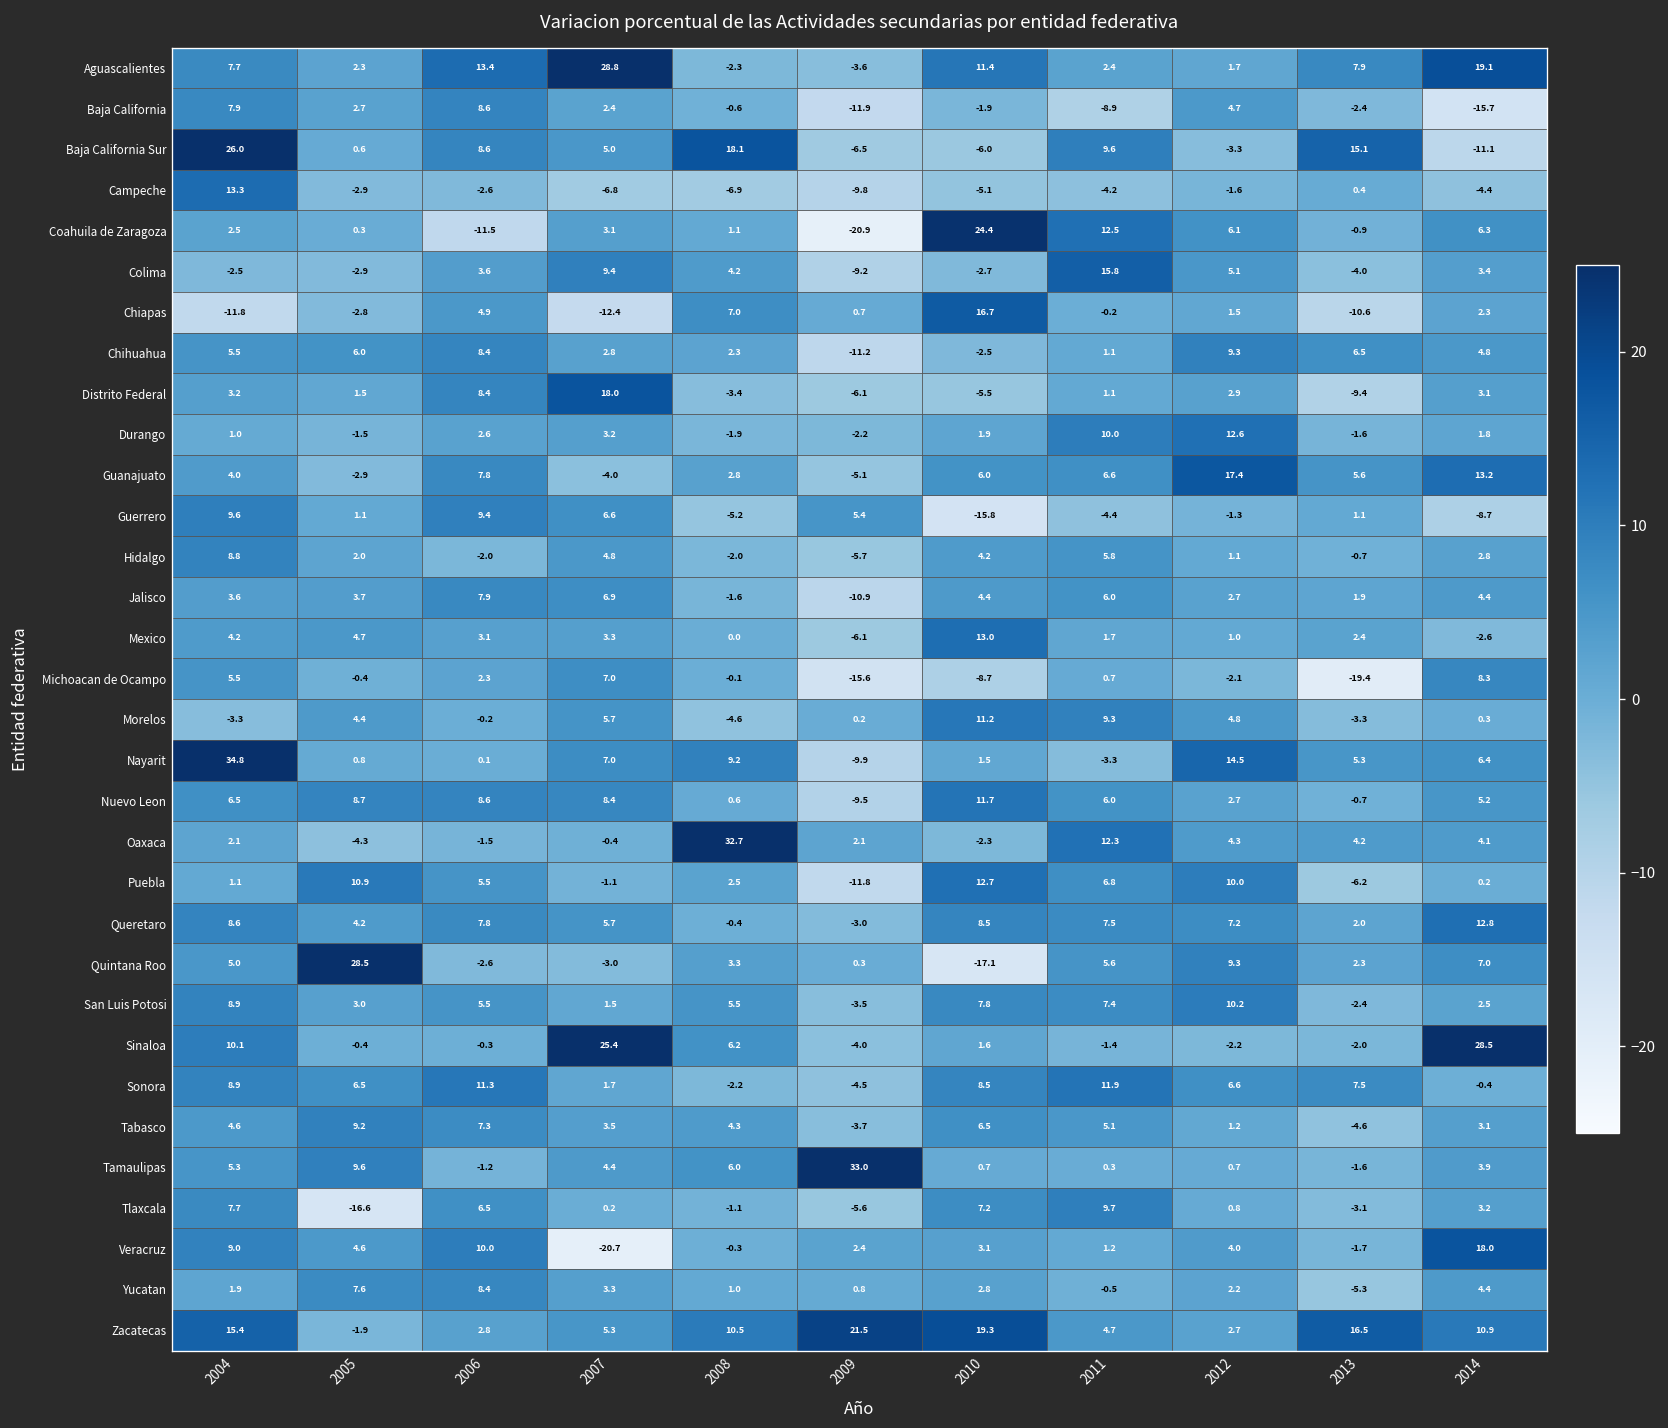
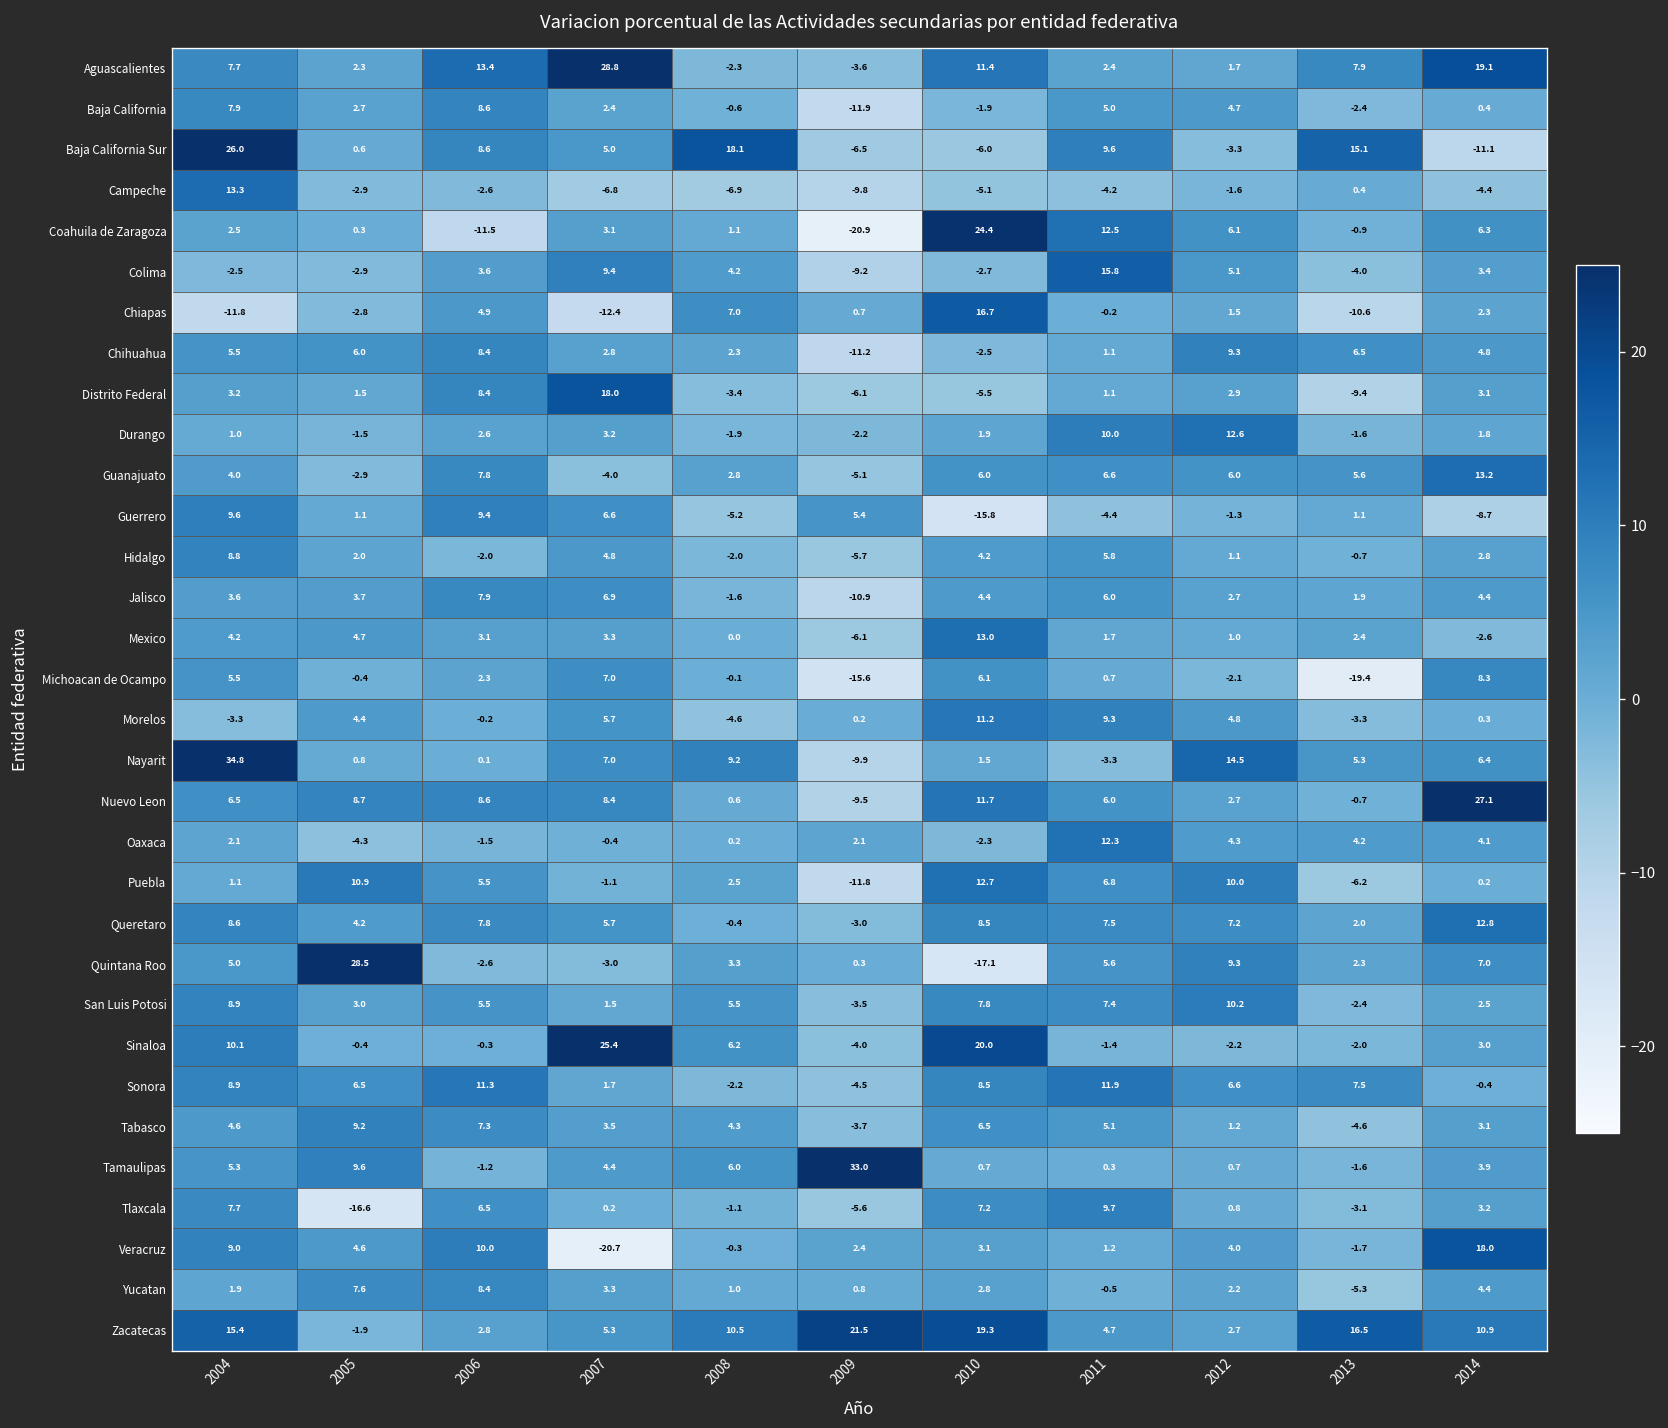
  {
    "Baja California": {
      "2004": 7.9,
      "2005": 2.7,
      "2006": 8.6,
      "2007": 2.4,
      "2008": -0.6,
      "2009": -11.9,
      "2010": -1.9,
-     "2011": -8.9,
+     "2011": 5.0,
      "2012": 4.7,
      "2013": -2.4,
-     "2014": -15.7
+     "2014": 0.4
    },
    "Guanajuato": {
      "2004": 4.0,
      "2005": -2.9,
      "2006": 7.8,
      "2007": -4.0,
      "2008": 2.8,
      "2009": -5.1,
      "2010": 6.0,
      "2011": 6.6,
-     "2012": 17.4,
+     "2012": 6.0,
      "2013": 5.6,
      "2014": 13.2
    },
    "Michoacan de Ocampo": {
      "2004": 5.5,
      "2005": -0.4,
      "2006": 2.3,
      "2007": 7.0,
      "2008": -0.1,
      "2009": -15.6,
-     "2010": -8.7,
+     "2010": 6.1,
      "2011": 0.7,
      "2012": -2.1,
      "2013": -19.4,
      "2014": 8.3
    },
    "Nuevo Leon": {
      "2004": 6.5,
      "2005": 8.7,
      "2006": 8.6,
      "2007": 8.4,
      "2008": 0.6,
      "2009": -9.5,
      "2010": 11.7,
      "2011": 6.0,
      "2012": 2.7,
      "2013": -0.7,
-     "2014": 5.2
+     "2014": 27.1
    },
    "Oaxaca": {
      "2004": 2.1,
      "2005": -4.3,
      "2006": -1.5,
      "2007": -0.4,
-     "2008": 32.7,
+     "2008": 0.2,
      "2009": 2.1,
      "2010": -2.3,
      "2011": 12.3,
      "2012": 4.3,
      "2013": 4.2,
      "2014": 4.1
    },
    "Sinaloa": {
      "2004": 10.1,
      "2005": -0.4,
      "2006": -0.3,
      "2007": 25.4,
      "2008": 6.2,
      "2009": -4.0,
-     "2010": 1.6,
+     "2010": 20.0,
      "2011": -1.4,
      "2012": -2.2,
      "2013": -2.0,
-     "2014": 28.5
+     "2014": 3.0
    }
  }
